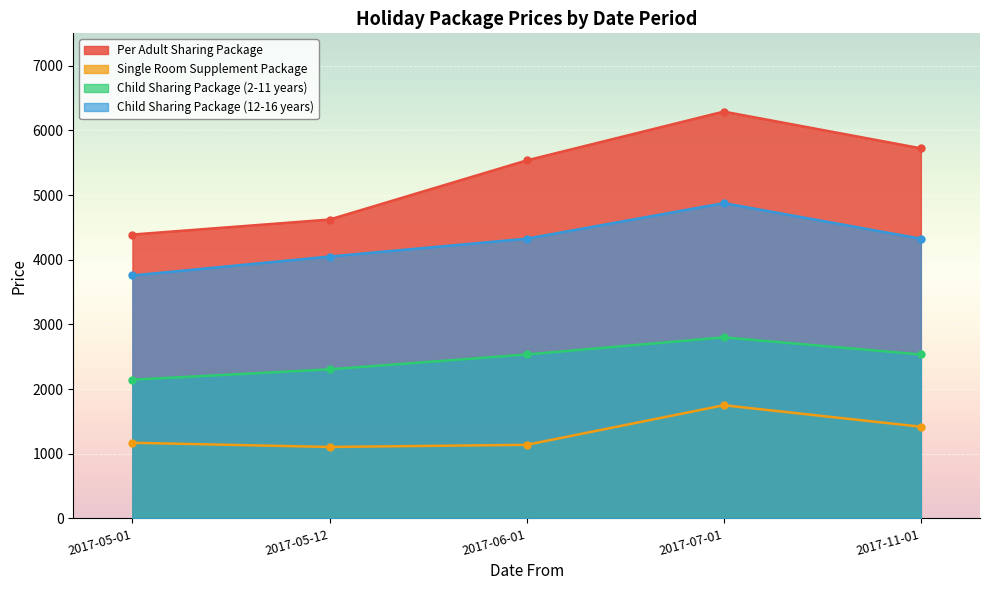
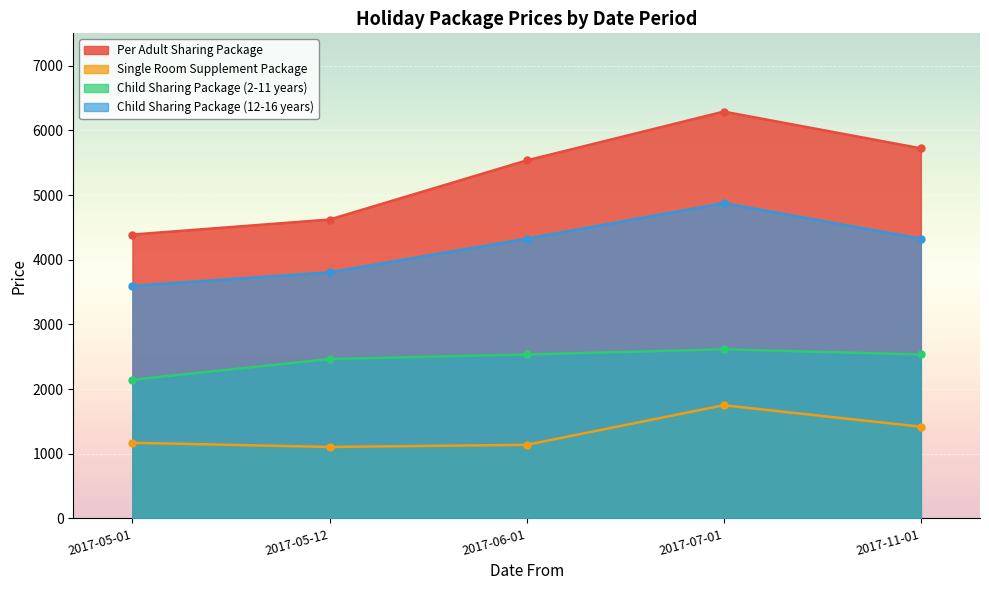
  {
    "Per Adult Sharing Package": {
      "2017-05-01": 4400,
      "2017-05-12": 4600,
      "2017-06-01": 5500,
      "2017-07-01": 6300,
      "2017-11-01": 5700
    },
    "Single Room Supplement Package": {
      "2017-05-01": 1200,
      "2017-05-12": 1100,
      "2017-06-01": 1100,
      "2017-07-01": 1800,
      "2017-11-01": 1400
    },
    "Child Sharing Package (2-11 years)": {
      "2017-05-01": 2100,
-     "2017-05-12": 2300,
+     "2017-05-12": 2500,
      "2017-06-01": 2500,
-     "2017-07-01": 2800,
+     "2017-07-01": 2600,
      "2017-11-01": 2500
    },
    "Child Sharing Package (12-16 years)": {
-     "2017-05-01": 3800,
-     "2017-05-12": 4000,
+     "2017-05-01": 3600,
+     "2017-05-12": 3800,
      "2017-06-01": 4300,
      "2017-07-01": 4900,
      "2017-11-01": 4300
    }
  }
